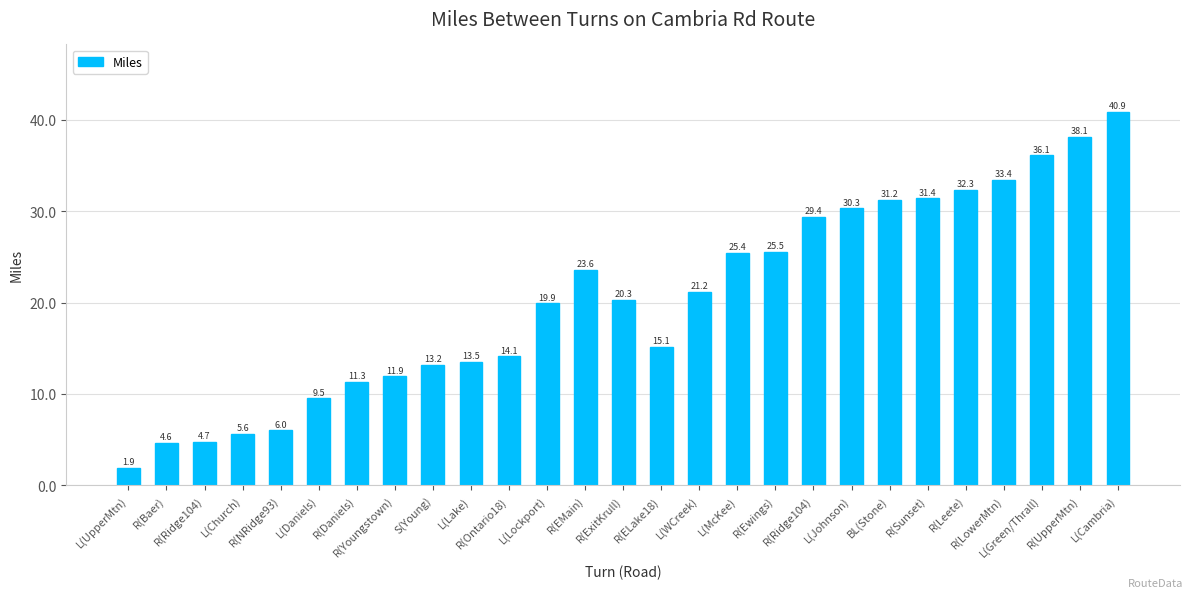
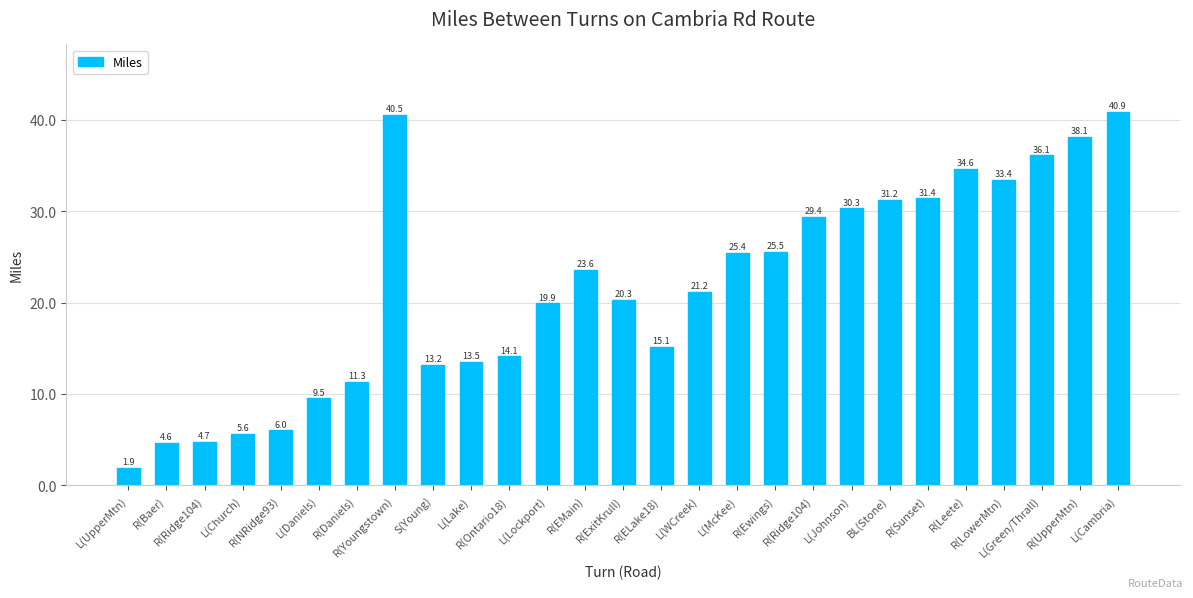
  {
    "L(UpperMtn)": 1.9,
    "R(Baer)": 4.6,
    "L(Church)": 5.6,
    "R(NRidge93)": 6.0,
    "L(Daniels)": 9.5,
    "R(Daniels)": 11.3,
-   "R(Youngstown)": 11.9,
+   "R(Youngstown)": 40.5,
    "S(Young)": 13.2,
    "L(Lake)": 13.5,
    "R(Ontario18)": 14.1,
    "L(Lockport)": 19.9,
    "R(EMain)": 23.6,
    "R(ExitKrull)": 20.3,
    "R(ELake18)": 15.1,
    "L(WCreek)": 21.2,
    "L(McKee)": 25.4,
    "R(Ewings)": 25.5,
    "L(Johnson)": 30.3,
    "BL(Stone)": 31.2,
    "R(Sunset)": 31.4,
-   "R(Leete)": 32.3,
+   "R(Leete)": 34.6,
    "R(LowerMtn)": 33.4,
    "L(Green/Thrall)": 36.1,
    "R(UpperMtn)": 38.1,
    "L(Cambria)": 40.9
  }
